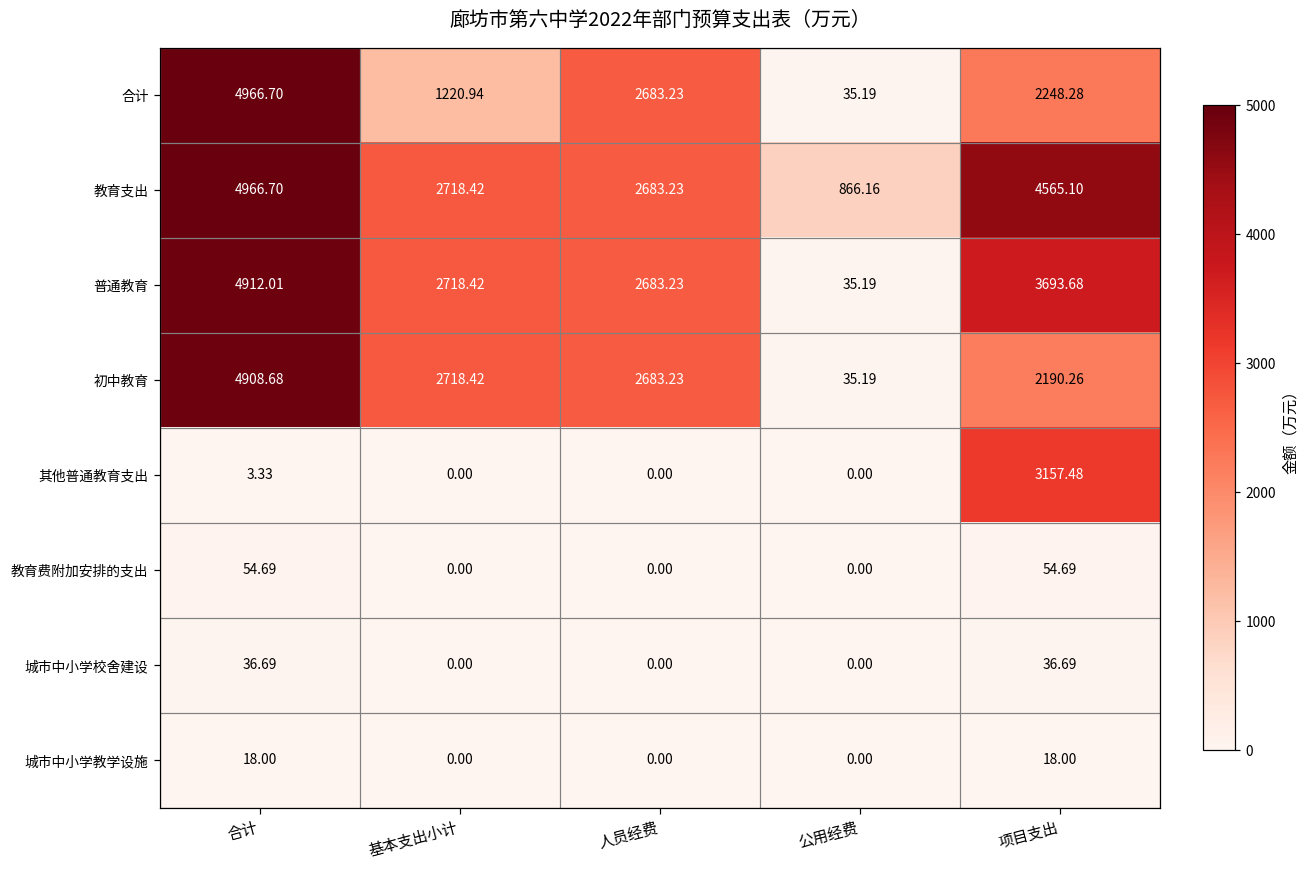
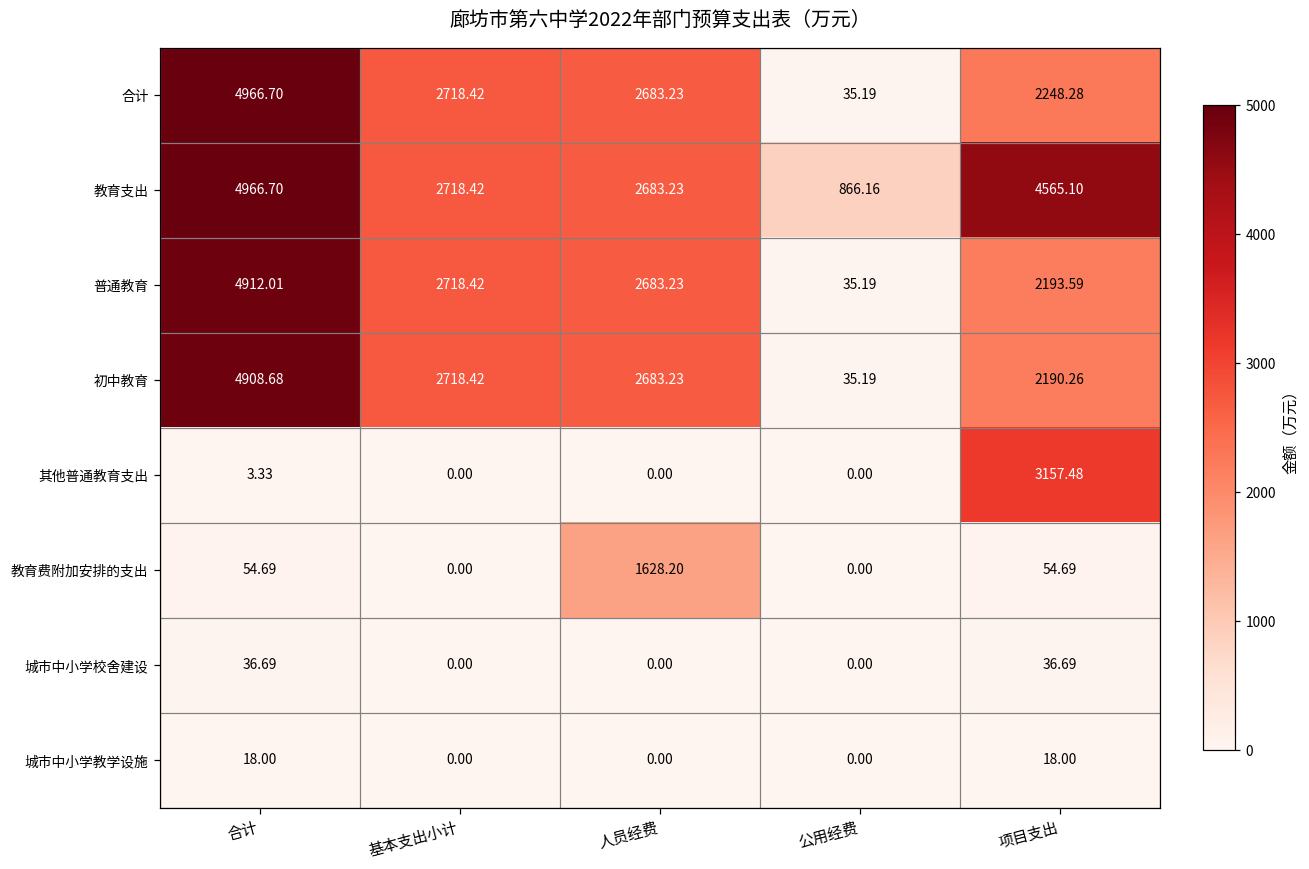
  {
    "合计": {
      "合计": 4966.70,
-     "基本支出小计": 1220.94,
+     "基本支出小计": 2718.42,
      "人员经费": 2683.23,
      "公用经费": 35.19,
      "项目支出": 2248.28
    },
    "教育支出": {
      "合计": 4966.70,
      "基本支出小计": 2718.42,
      "人员经费": 2683.23,
      "公用经费": 866.16,
      "项目支出": 4565.10
    },
    "普通教育": {
      "合计": 4912.01,
      "基本支出小计": 2718.42,
      "人员经费": 2683.23,
      "公用经费": 35.19,
-     "项目支出": 3693.68
+     "项目支出": 2193.59
    },
    "初中教育": {
      "合计": 4908.68,
      "基本支出小计": 2718.42,
      "人员经费": 2683.23,
      "公用经费": 35.19,
      "项目支出": 2190.26
    },
    "其他普通教育支出": {
      "合计": 3.33,
      "基本支出小计": 0.00,
      "人员经费": 0.00,
      "公用经费": 0.00,
      "项目支出": 3157.48
    },
    "教育费附加安排的支出": {
      "合计": 54.69,
      "基本支出小计": 0.00,
-     "人员经费": 0.00,
+     "人员经费": 1628.20,
      "公用经费": 0.00,
      "项目支出": 54.69
    },
    "城市中小学校舍建设": {
      "合计": 36.69,
      "基本支出小计": 0.00,
      "人员经费": 0.00,
      "公用经费": 0.00,
      "项目支出": 36.69
    },
    "城市中小学教学设施": {
      "合计": 18.00,
      "基本支出小计": 0.00,
      "人员经费": 0.00,
      "公用经费": 0.00,
      "项目支出": 18.00
    }
  }
